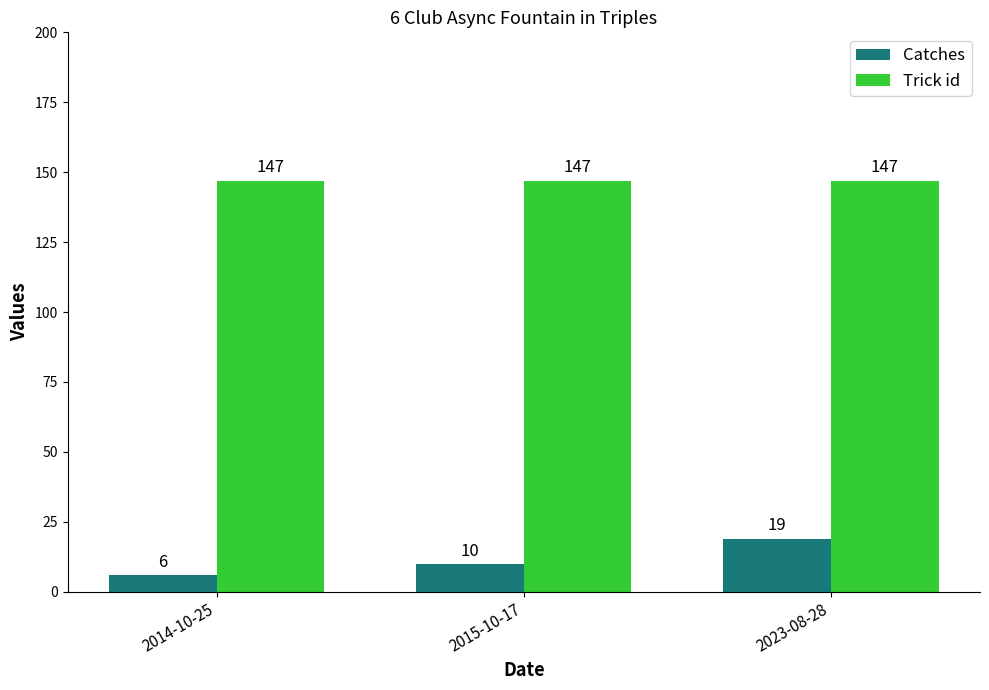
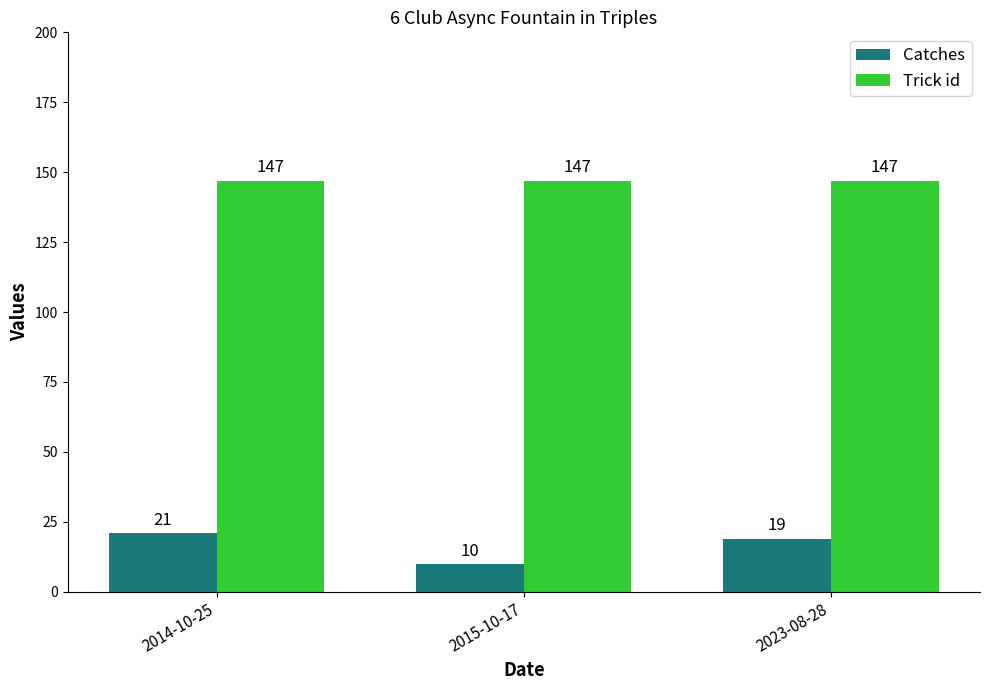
  {
    "Catches": {
-     "2014-10-25": 6,
+     "2014-10-25": 21,
      "2015-10-17": 10,
      "2023-08-28": 19
    },
    "Trick id": {
      "2014-10-25": 147,
      "2015-10-17": 147,
      "2023-08-28": 147
    }
  }
